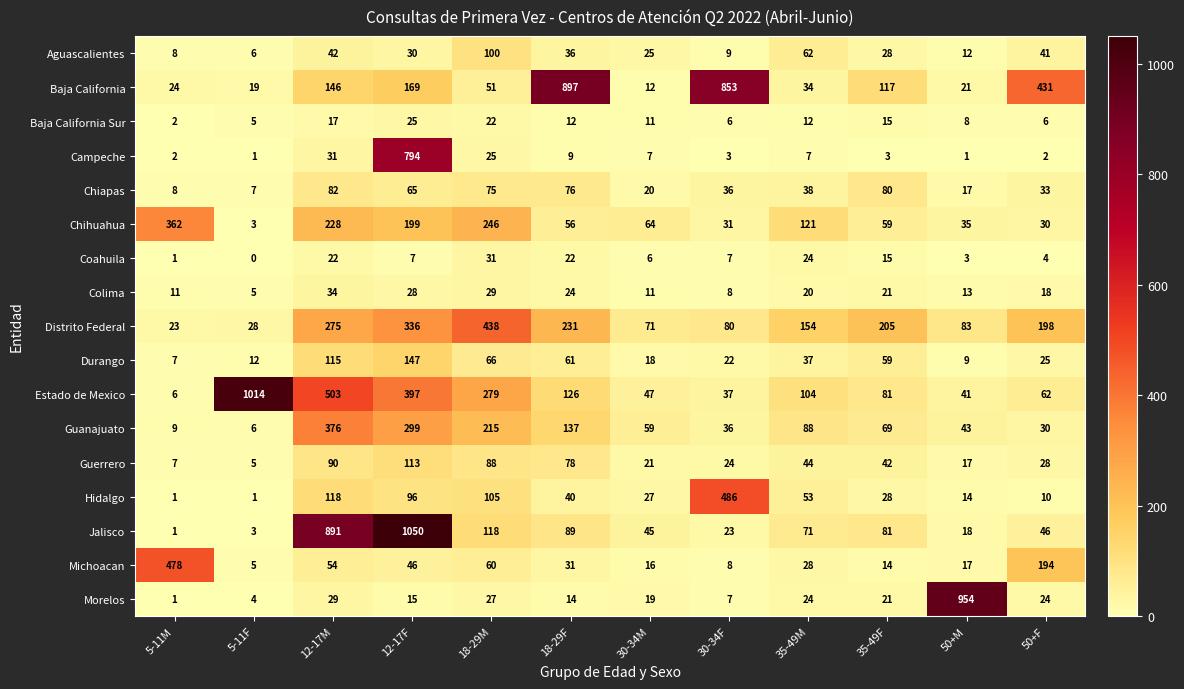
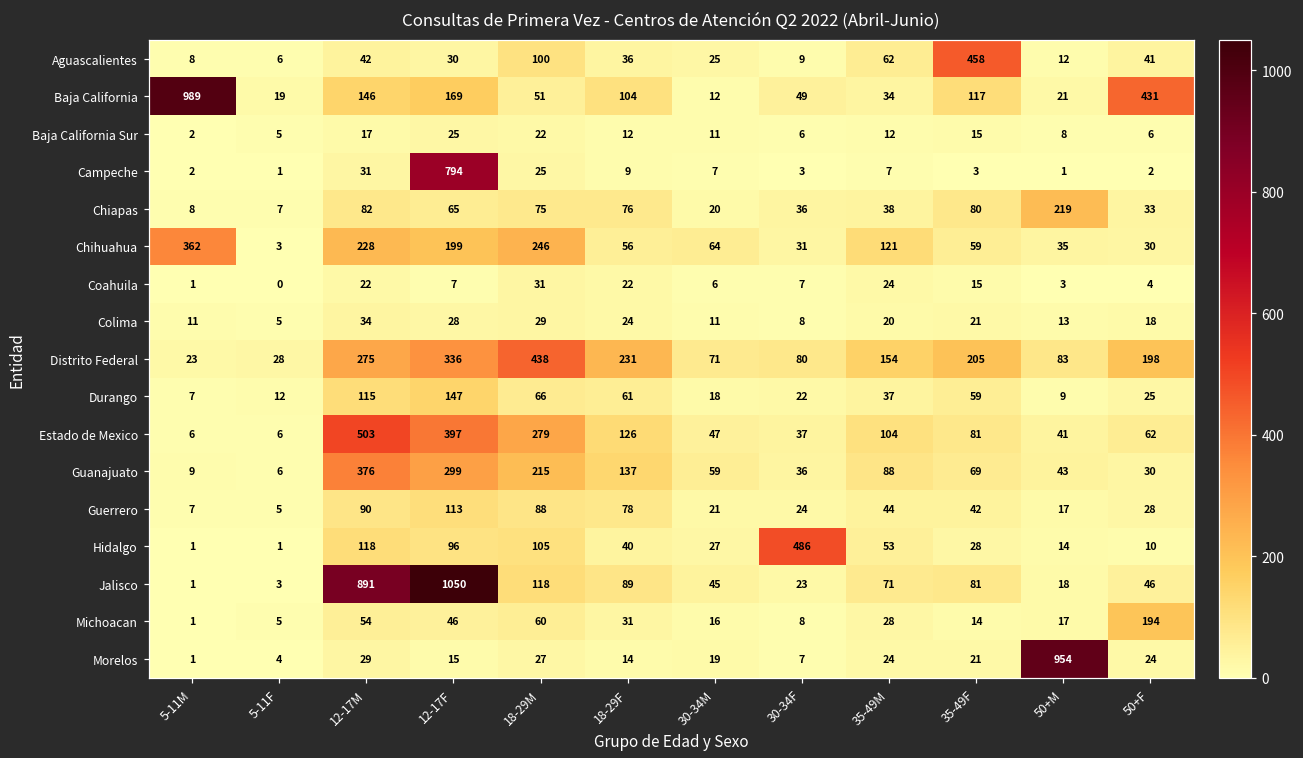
  {
    "Aguascalientes": {
      "5-11M": 8,
      "5-11F": 6,
      "12-17M": 42,
      "12-17F": 30,
      "18-29M": 100,
      "18-29F": 36,
      "30-34M": 25,
      "30-34F": 9,
      "35-49M": 62,
-     "35-49F": 28,
+     "35-49F": 458,
      "50+M": 12,
      "50+F": 41
    },
    "Baja California": {
-     "5-11M": 24,
+     "5-11M": 989,
      "5-11F": 19,
      "12-17M": 146,
      "12-17F": 169,
      "18-29M": 51,
-     "18-29F": 897,
+     "18-29F": 104,
      "30-34M": 12,
-     "30-34F": 853,
+     "30-34F": 49,
      "35-49M": 34,
      "35-49F": 117,
      "50+M": 21,
      "50+F": 431
    },
    "Chiapas": {
      "5-11M": 8,
      "5-11F": 7,
      "12-17M": 82,
      "12-17F": 65,
      "18-29M": 75,
      "18-29F": 76,
      "30-34M": 20,
      "30-34F": 36,
      "35-49M": 38,
      "35-49F": 80,
-     "50+M": 17,
+     "50+M": 219,
      "50+F": 33
    },
    "Estado de Mexico": {
      "5-11M": 6,
-     "5-11F": 1014,
+     "5-11F": 6,
      "12-17M": 503,
      "12-17F": 397,
      "18-29M": 279,
      "18-29F": 126,
      "30-34M": 47,
      "30-34F": 37,
      "35-49M": 104,
      "35-49F": 81,
      "50+M": 41,
      "50+F": 62
    },
    "Michoacan": {
-     "5-11M": 478,
+     "5-11M": 1,
      "5-11F": 5,
      "12-17M": 54,
      "12-17F": 46,
      "18-29M": 60,
      "18-29F": 31,
      "30-34M": 16,
      "30-34F": 8,
      "35-49M": 28,
      "35-49F": 14,
      "50+M": 17,
      "50+F": 194
    }
  }
